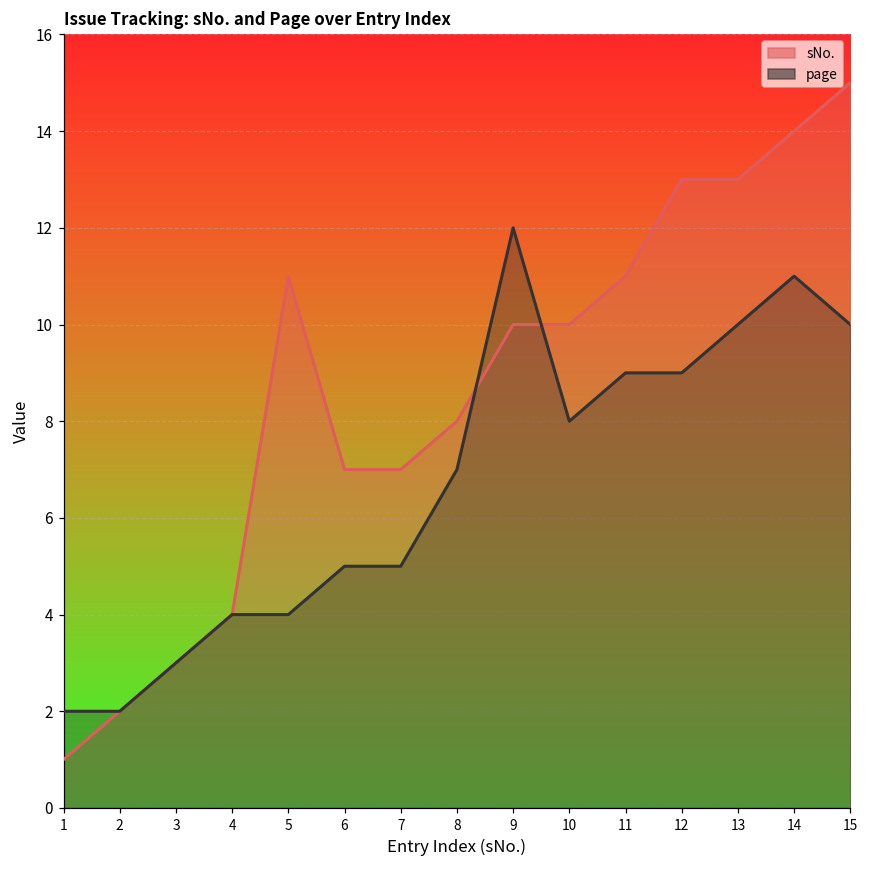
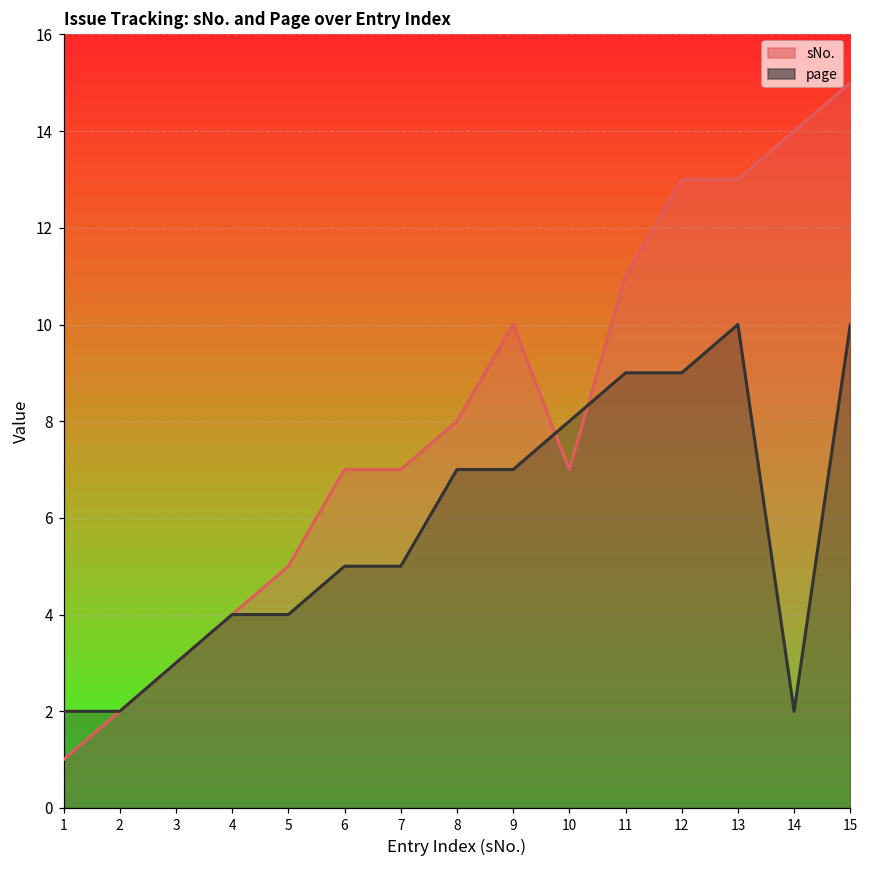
  {
    "sNo.": {
      "1": 1,
-     "5": 11,
+     "5": 5,
      "6": 7,
      "7": 7,
      "8": 8,
      "9": 10,
-     "10": 10,
+     "10": 7,
      "11": 11,
      "12": 13,
      "13": 13,
      "14": 14,
      "15": 15
    },
    "page": {
      "1": 2,
      "5": 4,
      "6": 5,
      "7": 5,
      "8": 7,
-     "9": 12,
+     "9": 7,
      "10": 8,
      "11": 9,
      "12": 9,
      "13": 10,
-     "14": 11,
+     "14": 2,
      "15": 10
    }
  }
